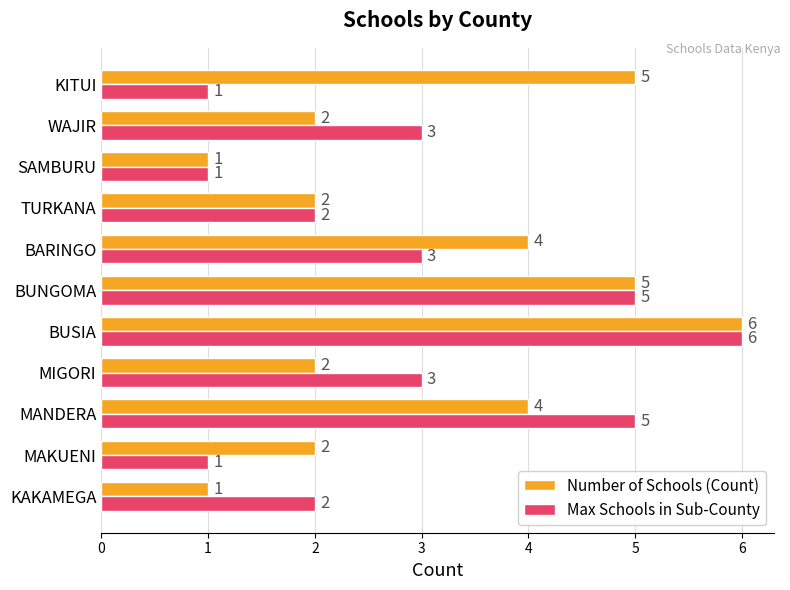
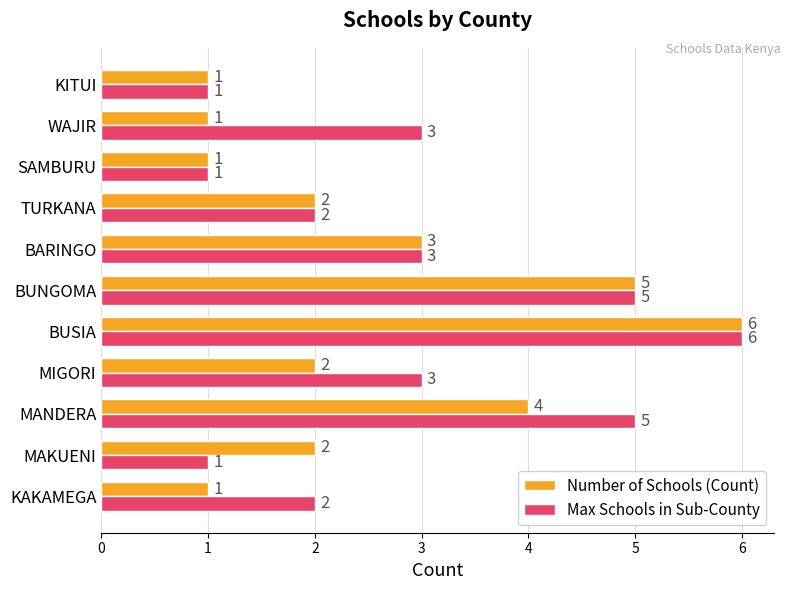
  {
    "Number of Schools (Count)": {
-     "KITUI": 5,
-     "WAJIR": 2,
-     "BARINGO": 4,
+     "KITUI": 1,
+     "WAJIR": 1,
+     "BARINGO": 3,
      "MIGORI": 2,
      "MANDERA": 4,
      "MAKUENI": 2,
      "KAKAMEGA": 1
    },
    "Max Schools in Sub-County": {
      "WAJIR": 3,
      "MIGORI": 3,
      "MANDERA": 5,
      "MAKUENI": 1,
      "KAKAMEGA": 2
    }
  }
